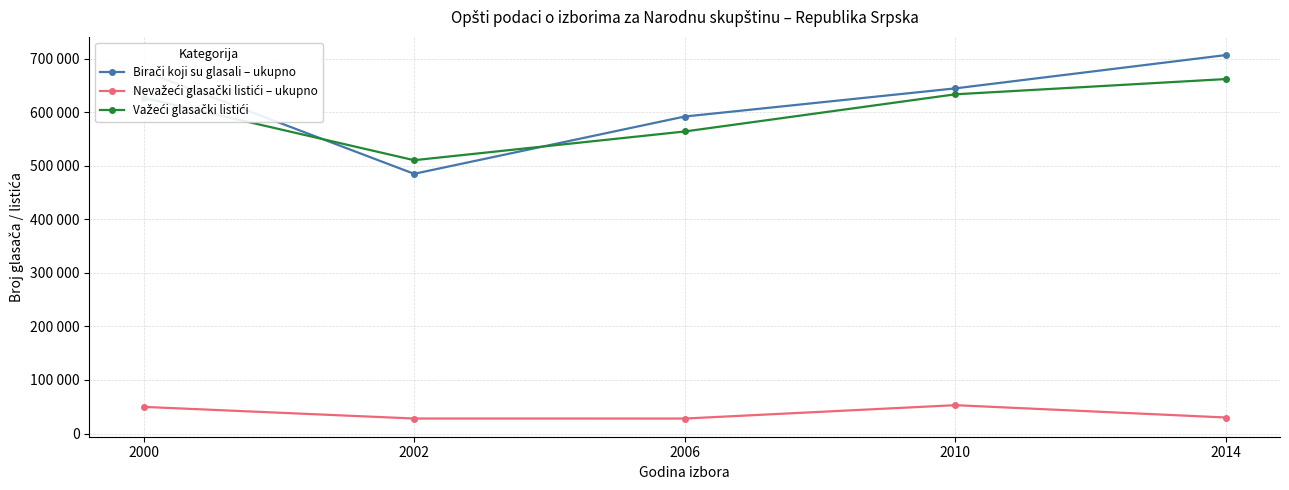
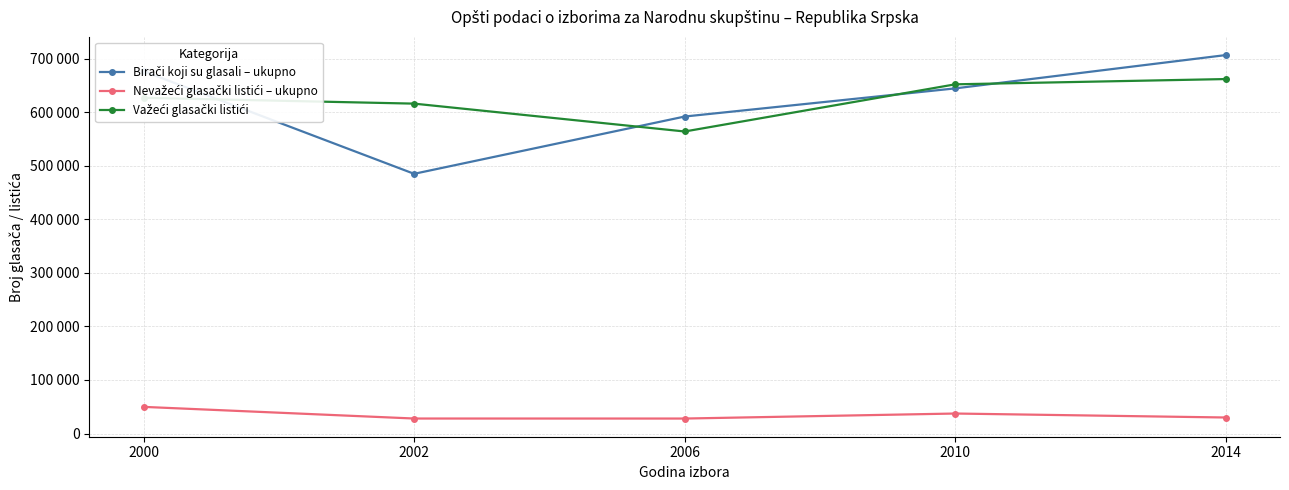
  {
    "Birači koji su glasali – ukupno": {
      "2002": 480000,
      "2006": 590000,
      "2010": 640000,
      "2014": 710000
    },
    "Nevažeći glasački listići – ukupno": {
      "2000": 50000,
      "2002": 30000,
      "2006": 30000,
-     "2010": 50000,
+     "2010": 40000,
      "2014": 30000
    },
    "Važeći glasački listići": {
-     "2002": 510000,
+     "2002": 620000,
      "2006": 560000,
-     "2010": 630000,
+     "2010": 650000,
      "2014": 660000
    }
  }
